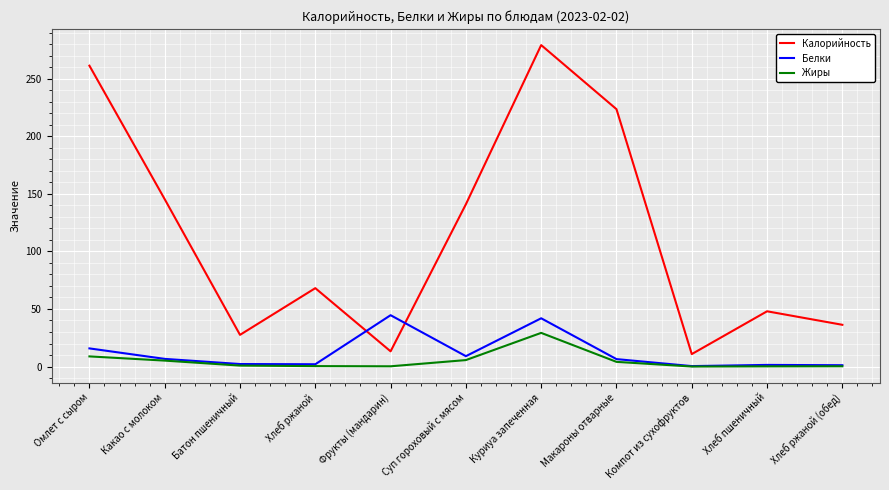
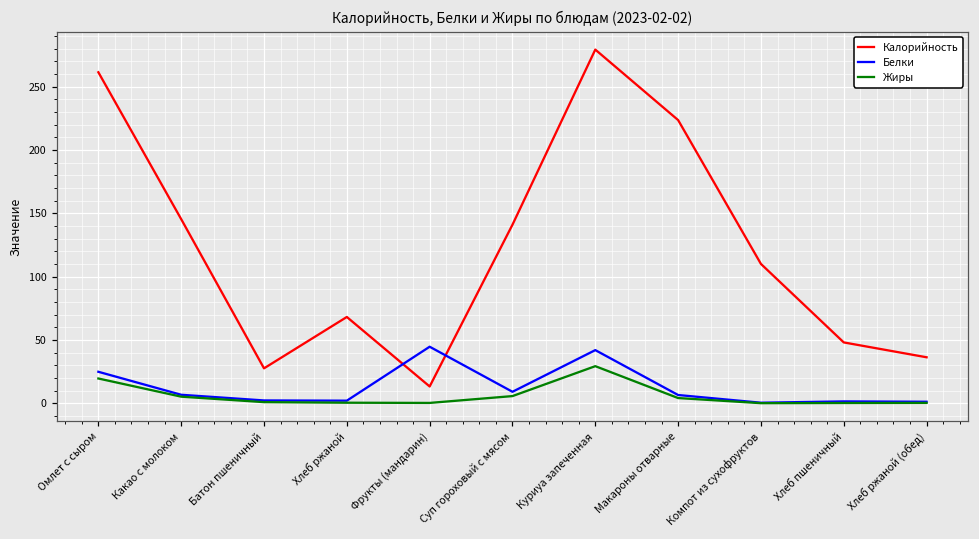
  {
    "Калорийность": {
      "Омлет с сыром": 261,
      "Какао с молоком": 145,
      "Батон пшеничный": 28,
      "Хлеб ржаной": 68,
      "Фрукты (мандарин)": 13,
      "Суп гороховый с мясом": 141,
      "Куриуа запеченная": 279,
      "Макароны отварные": 224,
-     "Компот из сухофруктов": 11,
+     "Компот из сухофруктов": 110,
      "Хлеб пшеничный": 48,
      "Хлеб ржаной (обед)": 36
    },
    "Белки": {
-     "Омлет с сыром": 16,
+     "Омлет с сыром": 25,
      "Фрукты (мандарин)": 45,
      "Суп гороховый с мясом": 9,
      "Куриуа запеченная": 42,
      "Макароны отварные": 6
    },
    "Жиры": {
-     "Омлет с сыром": 9,
+     "Омлет с сыром": 20,
      "Фрукты (мандарин)": 0,
      "Суп гороховый с мясом": 6,
      "Куриуа запеченная": 29,
      "Макароны отварные": 4
    }
  }
